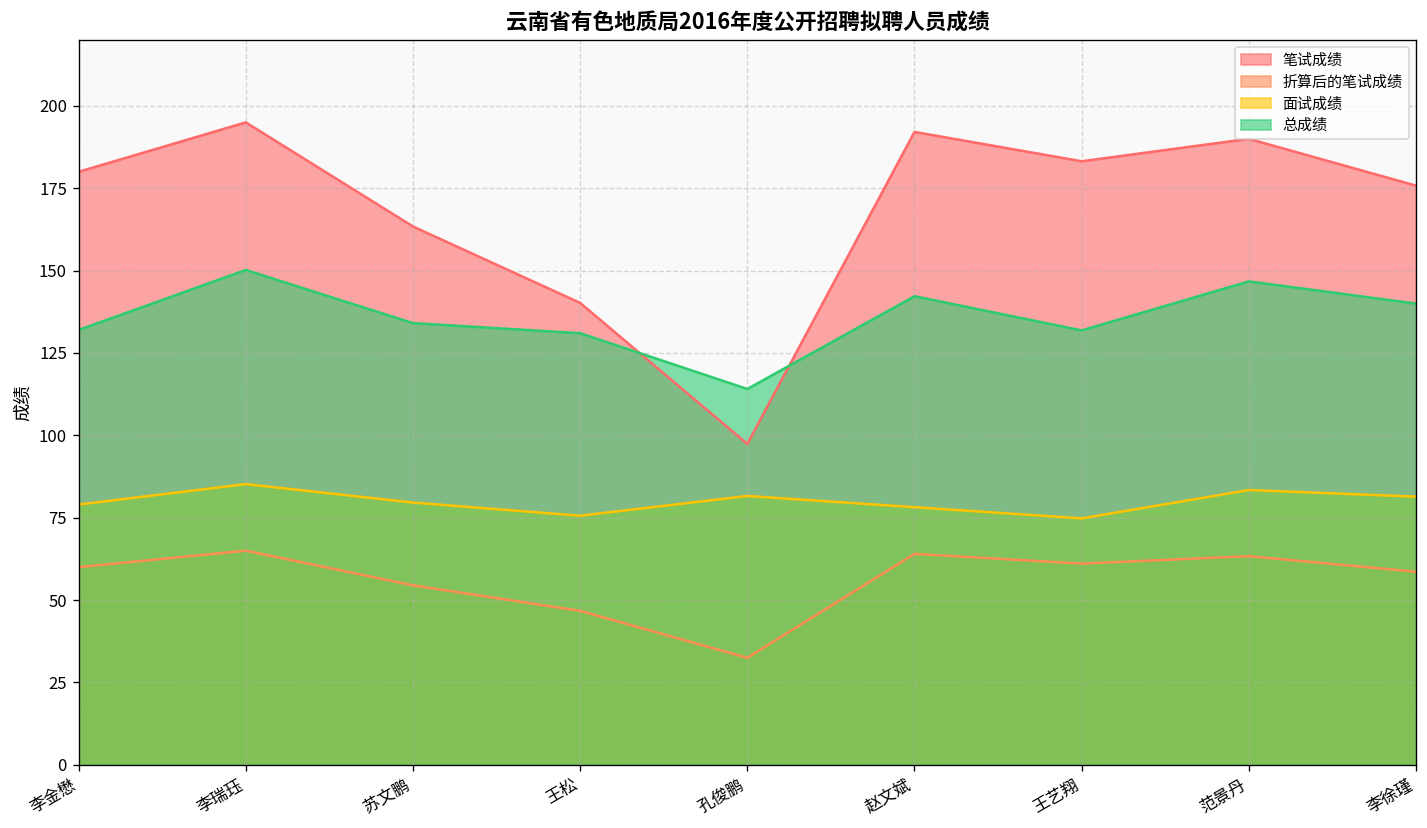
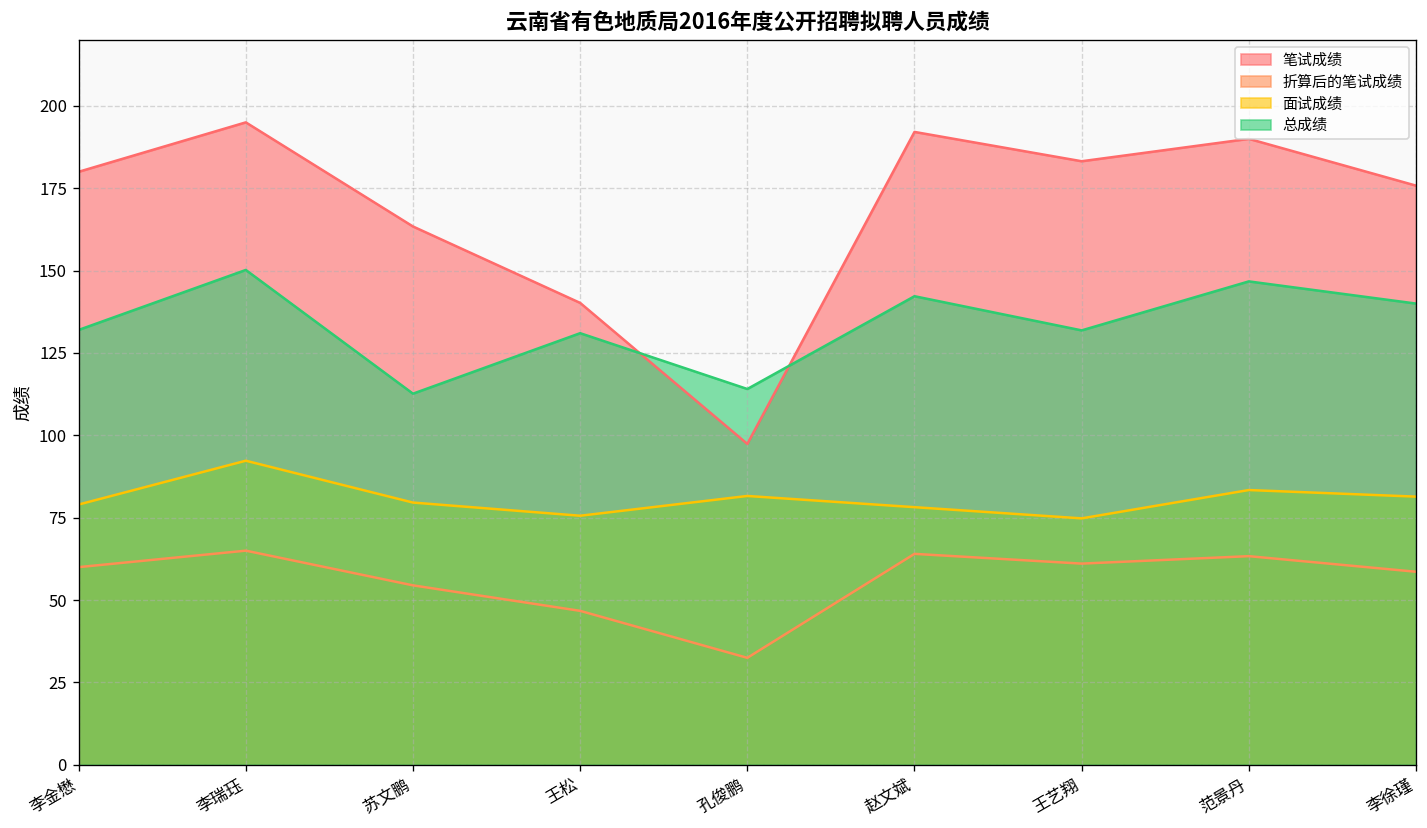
  {
    "面试成绩": {
      "李金懋": 79,
-     "李瑞珏": 85,
+     "李瑞珏": 92,
      "苏文鹏": 80,
      "王松": 76,
      "孔俊鹏": 82,
      "赵文斌": 78,
      "王艺翔": 75,
      "范景丹": 83,
      "李徐瑾": 81
    },
    "总成绩": {
      "李金懋": 132,
      "李瑞珏": 150,
-     "苏文鹏": 134,
+     "苏文鹏": 113,
      "王松": 131,
      "孔俊鹏": 114,
      "赵文斌": 142,
      "王艺翔": 132,
      "范景丹": 147,
      "李徐瑾": 140
    }
  }
